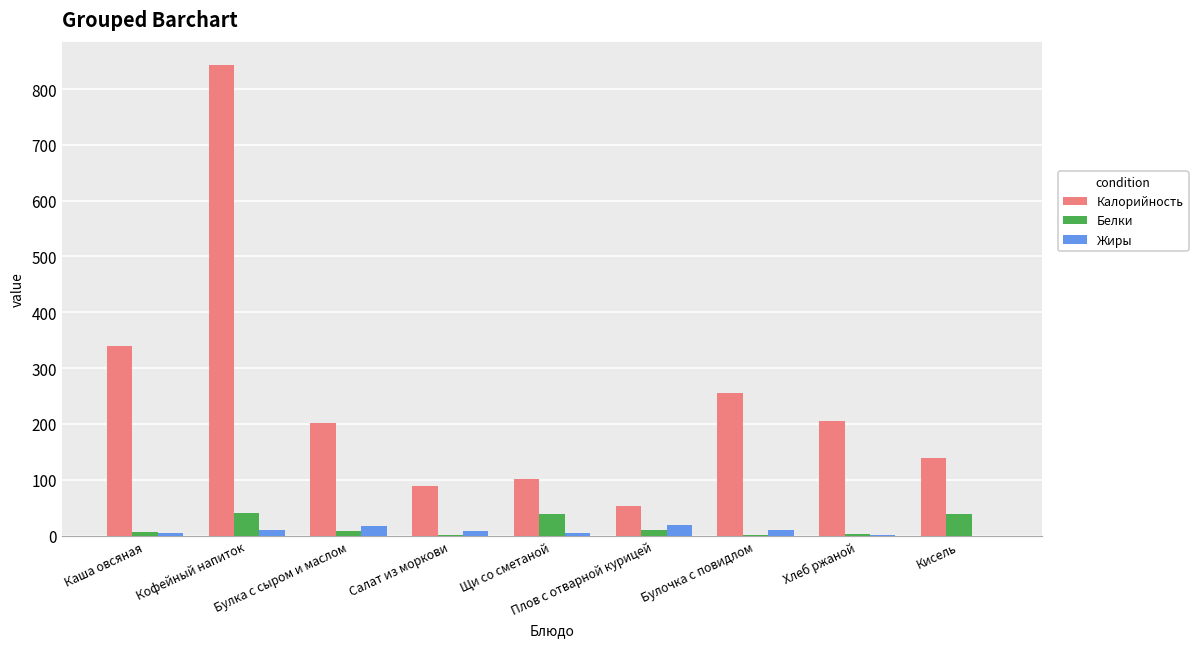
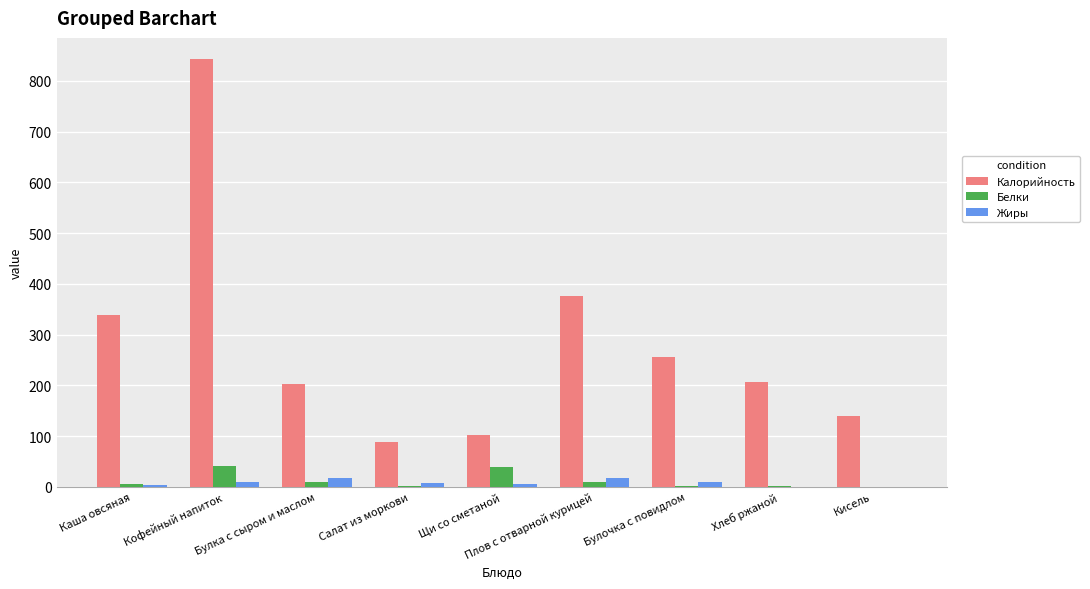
  {
    "Калорийность": {
      "Каша овсяная": 340,
      "Кофейный напиток": 840,
      "Булка с сыром и маслом": 200,
      "Салат из моркови": 90,
      "Щи со сметаной": 100,
-     "Плов с отварной курицей": 50,
+     "Плов с отварной курицей": 380,
      "Булочка с повидлом": 260,
      "Хлеб ржаной": 210,
      "Кисель": 140
    },
    "Белки": {
      "Каша овсяная": 10,
      "Кофейный напиток": 40,
      "Булка с сыром и маслом": 10,
      "Щи со сметаной": 40,
      "Плов с отварной курицей": 10,
-     "Кисель": 40
+     "Кисель": 0
    },
    "Жиры": {
      "Кофейный напиток": 10,
      "Булка с сыром и маслом": 20,
      "Салат из моркови": 10,
      "Щи со сметаной": 10,
      "Плов с отварной курицей": 20,
      "Булочка с повидлом": 10
    }
  }
